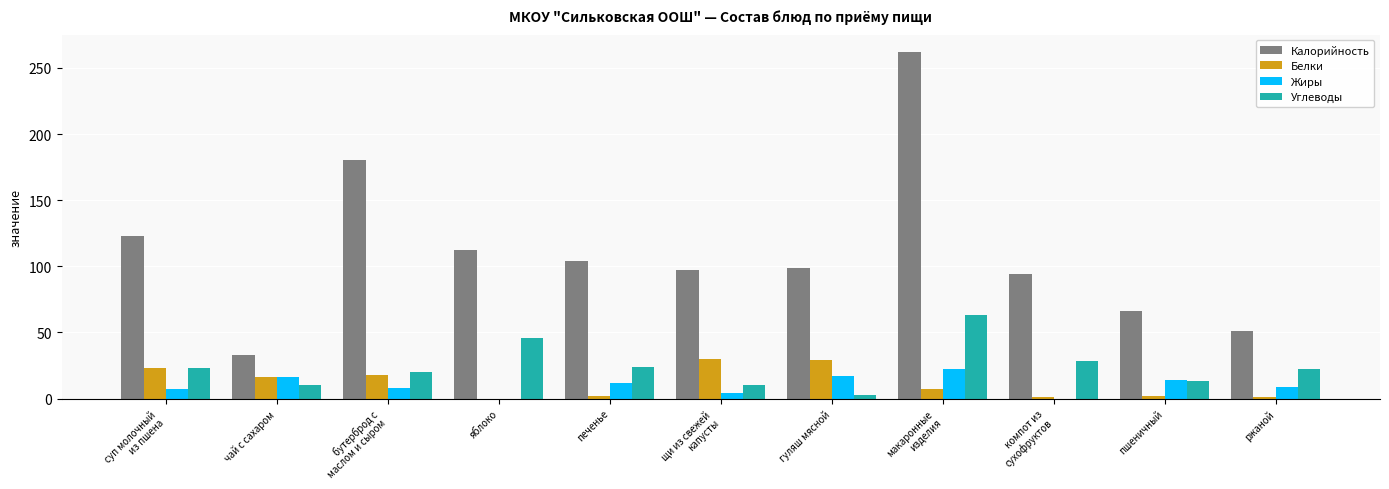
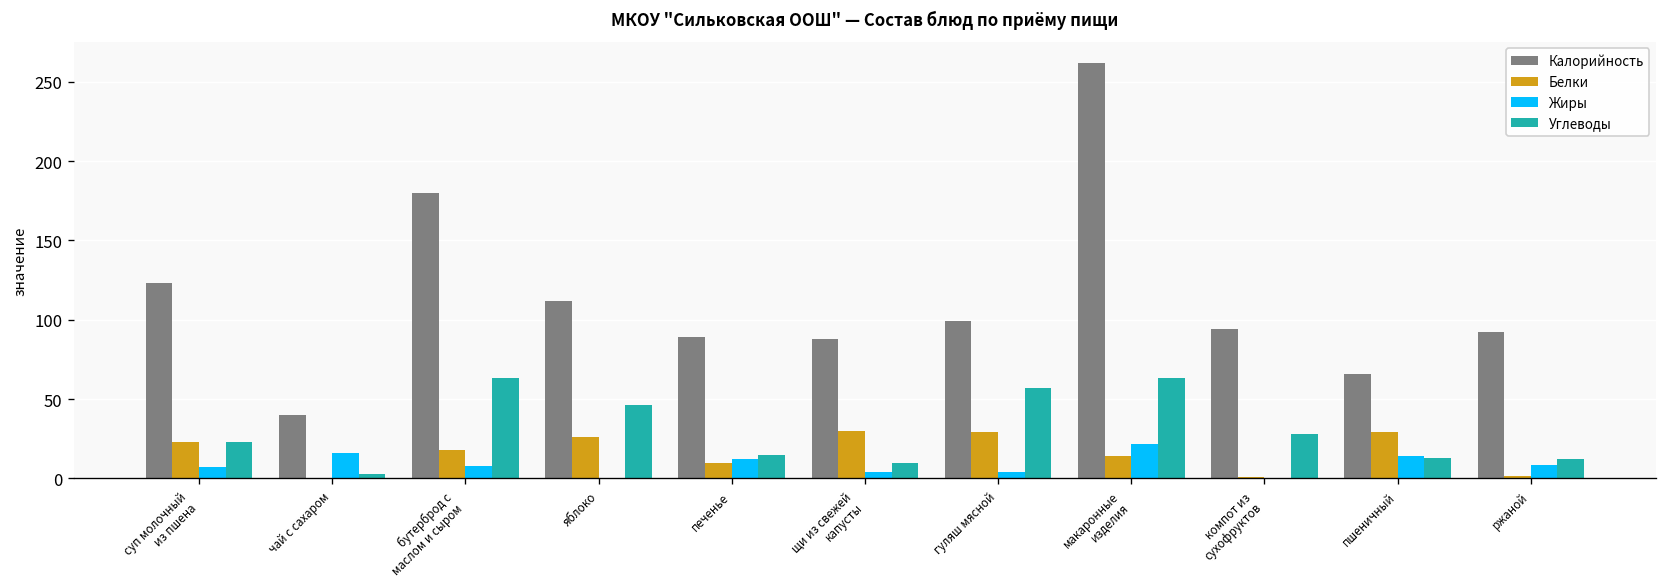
  {
    "Калорийность": {
      "суп молочный из пшена": 123,
-     "чай с сахаром": 33,
+     "чай с сахаром": 40,
      "бутерброд с маслом и сыром": 180,
      "яблоко": 112,
-     "печенье": 104,
-     "щи из свежей капусты": 97,
+     "печенье": 89,
+     "щи из свежей капусты": 88,
      "гуляш мясной": 99,
      "макаронные изделия": 262,
      "компот из сухофруктов": 94,
      "пшеничный": 66,
-     "ржаной": 51
+     "ржаной": 92
    },
    "Белки": {
      "суп молочный из пшена": 23,
-     "чай с сахаром": 16,
+     "чай с сахаром": 0,
      "бутерброд с маслом и сыром": 18,
-     "яблоко": 0,
-     "печенье": 2,
+     "яблоко": 26,
+     "печенье": 10,
      "щи из свежей капусты": 30,
      "гуляш мясной": 29,
-     "макаронные изделия": 7,
-     "пшеничный": 2
+     "макаронные изделия": 14,
+     "пшеничный": 29
    },
    "Жиры": {
      "суп молочный из пшена": 7,
      "чай с сахаром": 16,
      "бутерброд с маслом и сыром": 8,
      "яблоко": 0,
      "печенье": 12,
      "щи из свежей капусты": 4,
-     "гуляш мясной": 17,
+     "гуляш мясной": 4,
      "макаронные изделия": 22,
      "компот из сухофруктов": 0,
      "пшеничный": 14,
      "ржаной": 9
    },
    "Углеводы": {
      "суп молочный из пшена": 23,
-     "чай с сахаром": 10,
-     "бутерброд с маслом и сыром": 20,
+     "чай с сахаром": 3,
+     "бутерброд с маслом и сыром": 63,
      "яблоко": 46,
-     "печенье": 24,
+     "печенье": 15,
      "щи из свежей капусты": 10,
-     "гуляш мясной": 3,
+     "гуляш мясной": 57,
      "макаронные изделия": 63,
      "компот из сухофруктов": 28,
      "пшеничный": 13,
-     "ржаной": 22
+     "ржаной": 12
    }
  }
